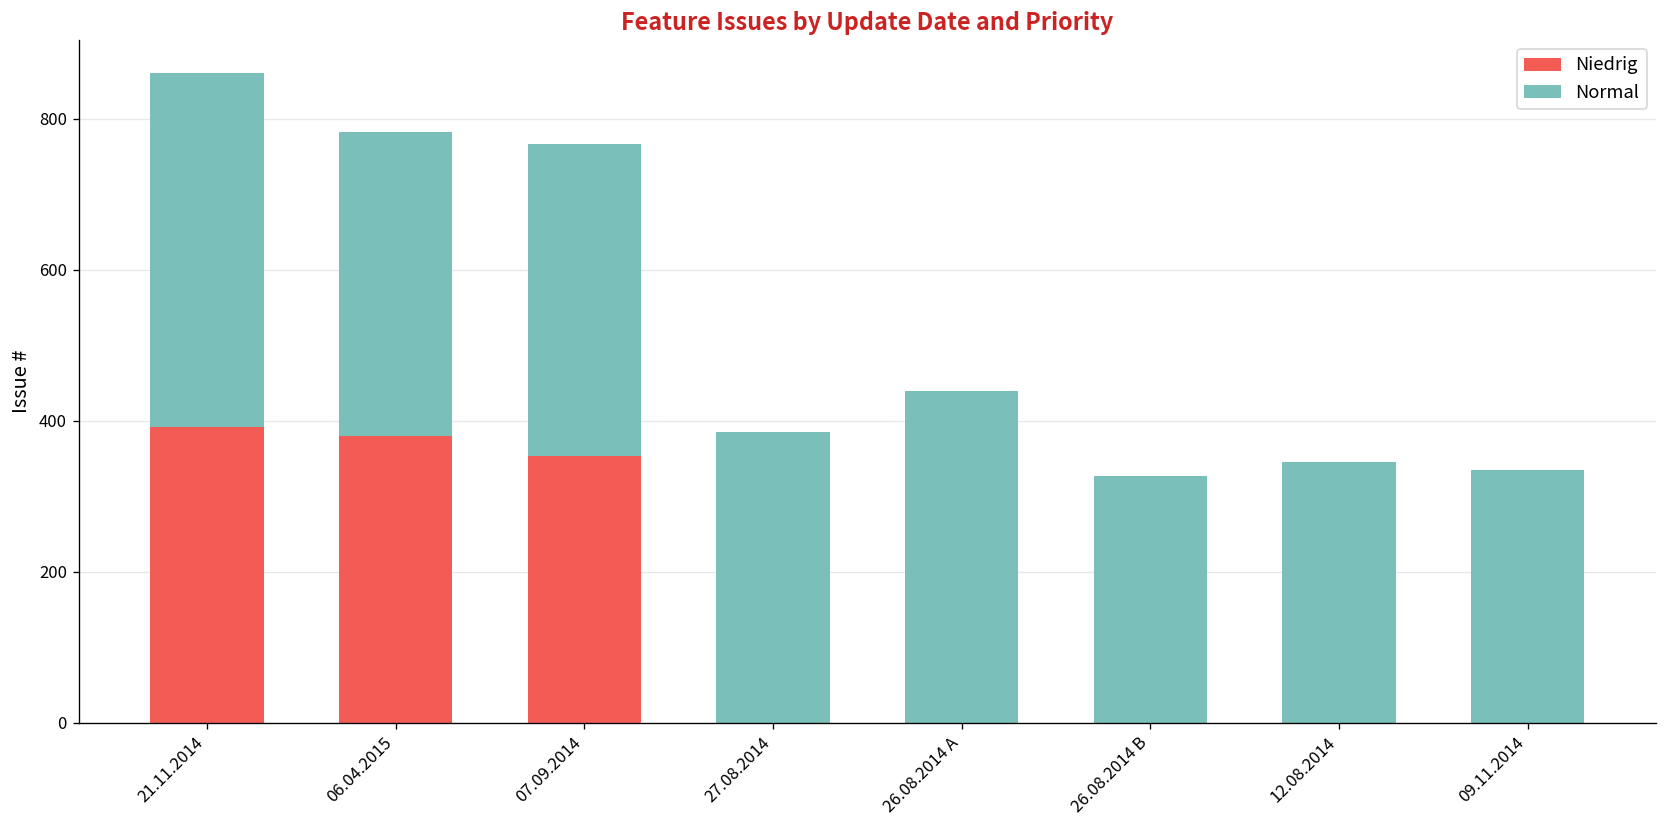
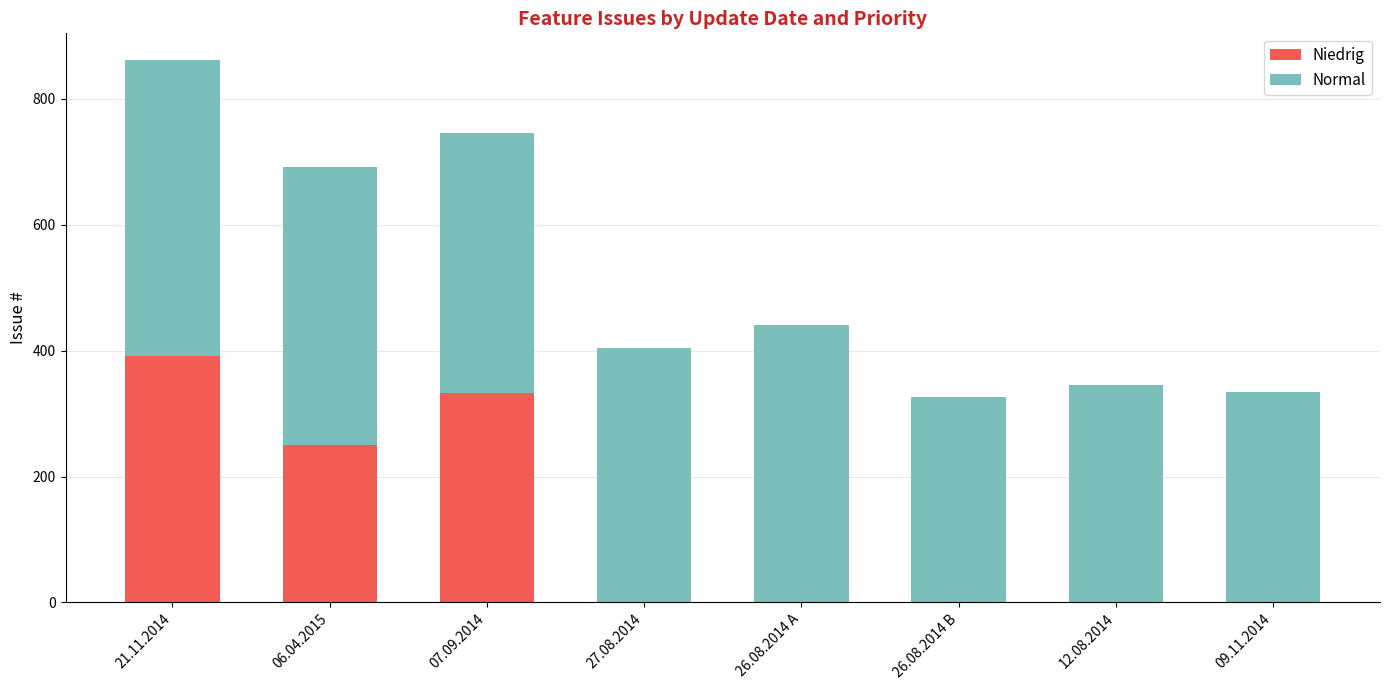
  {
    "Niedrig": {
      "21.11.2014": 390,
-     "06.04.2015": 380,
-     "07.09.2014": 350,
+     "06.04.2015": 250,
+     "07.09.2014": 330,
      "27.08.2014": 0,
      "26.08.2014 A": 0,
      "26.08.2014 B": 0,
      "12.08.2014": 0,
      "09.11.2014": 0
    },
    "Normal": {
      "21.11.2014": 470,
-     "06.04.2015": 400,
+     "06.04.2015": 440,
      "07.09.2014": 410,
-     "27.08.2014": 390,
+     "27.08.2014": 400,
      "26.08.2014 A": 440,
      "26.08.2014 B": 330,
      "12.08.2014": 350,
      "09.11.2014": 340
    }
  }
